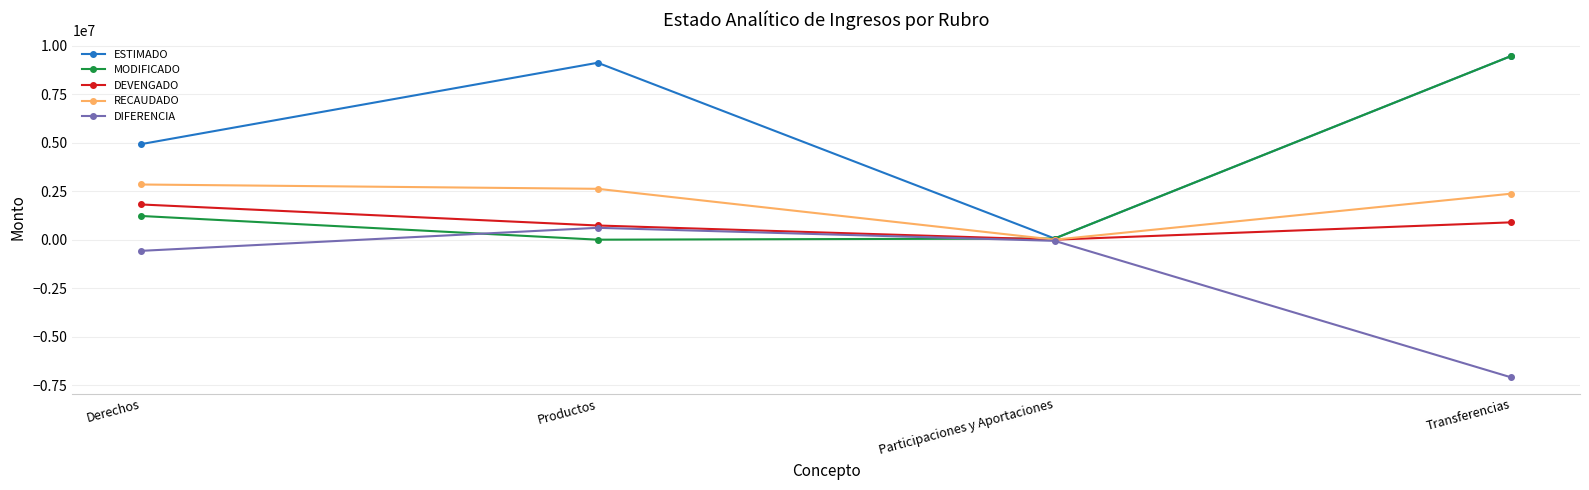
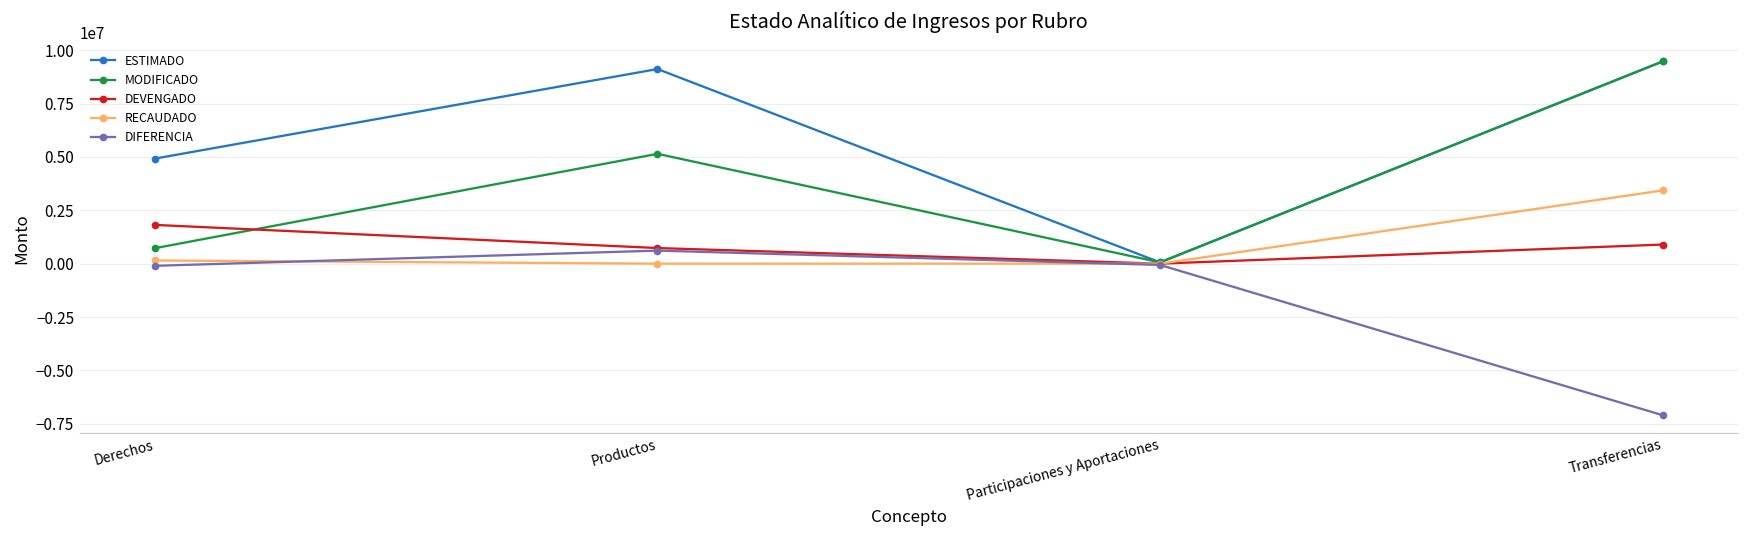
  {
    "ESTIMADO": {
      "Derechos": 4900000,
      "Productos": 9100000
    },
    "MODIFICADO": {
-     "Derechos": 1200000,
-     "Productos": 0
+     "Derechos": 700000,
+     "Productos": 5100000
    },
    "DEVENGADO": {
      "Derechos": 1800000,
      "Transferencias": 900000
    },
    "RECAUDADO": {
-     "Derechos": 2800000,
-     "Productos": 2600000,
-     "Transferencias": 2400000
+     "Derechos": 100000,
+     "Productos": 0,
+     "Transferencias": 3400000
    },
    "DIFERENCIA": {
-     "Derechos": -600000,
+     "Derechos": -100000,
      "Transferencias": -7100000
    }
  }
